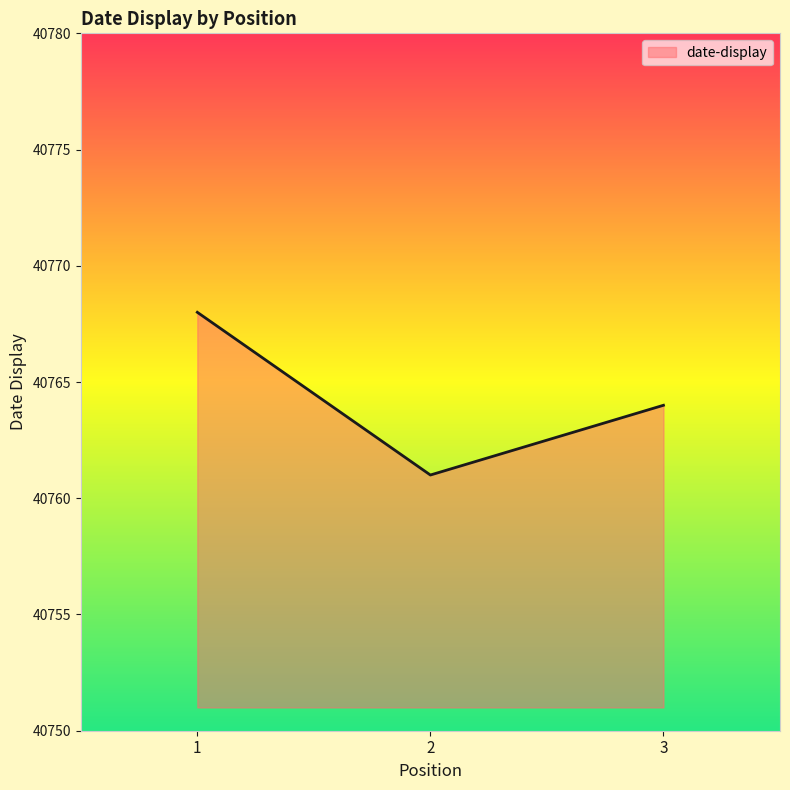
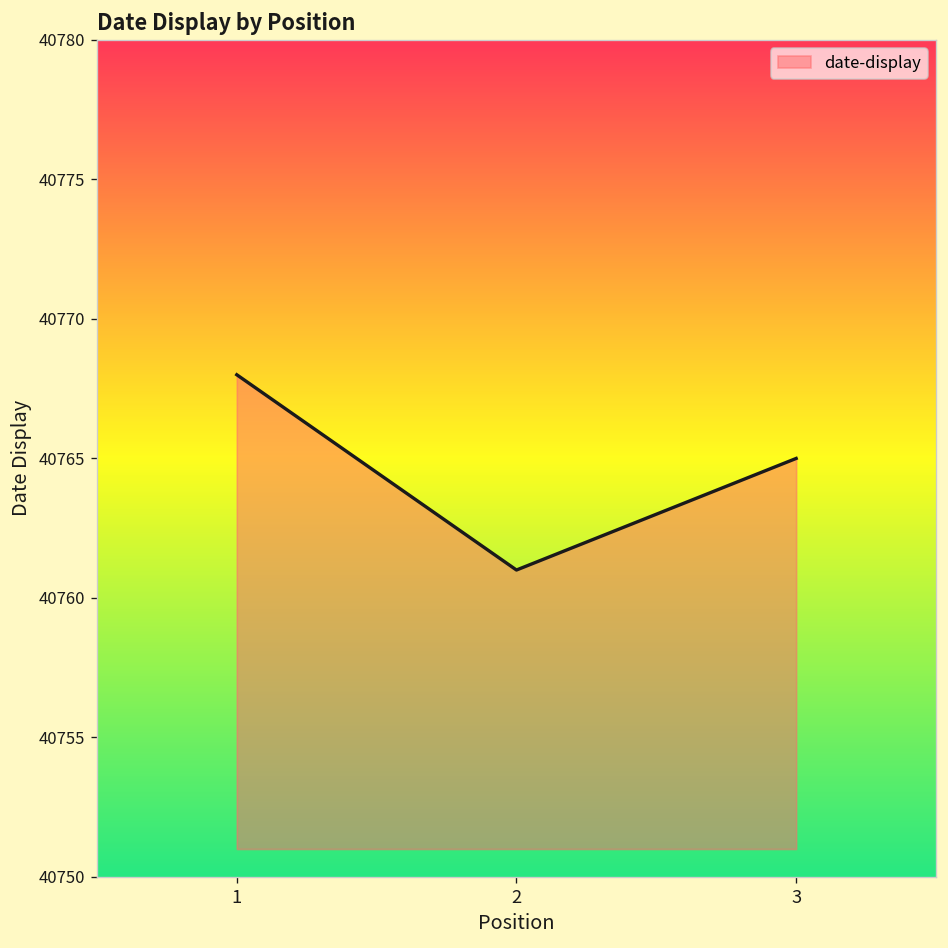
  {
    "1": 40768,
    "2": 40761,
-   "3": 40764
+   "3": 40765
  }
